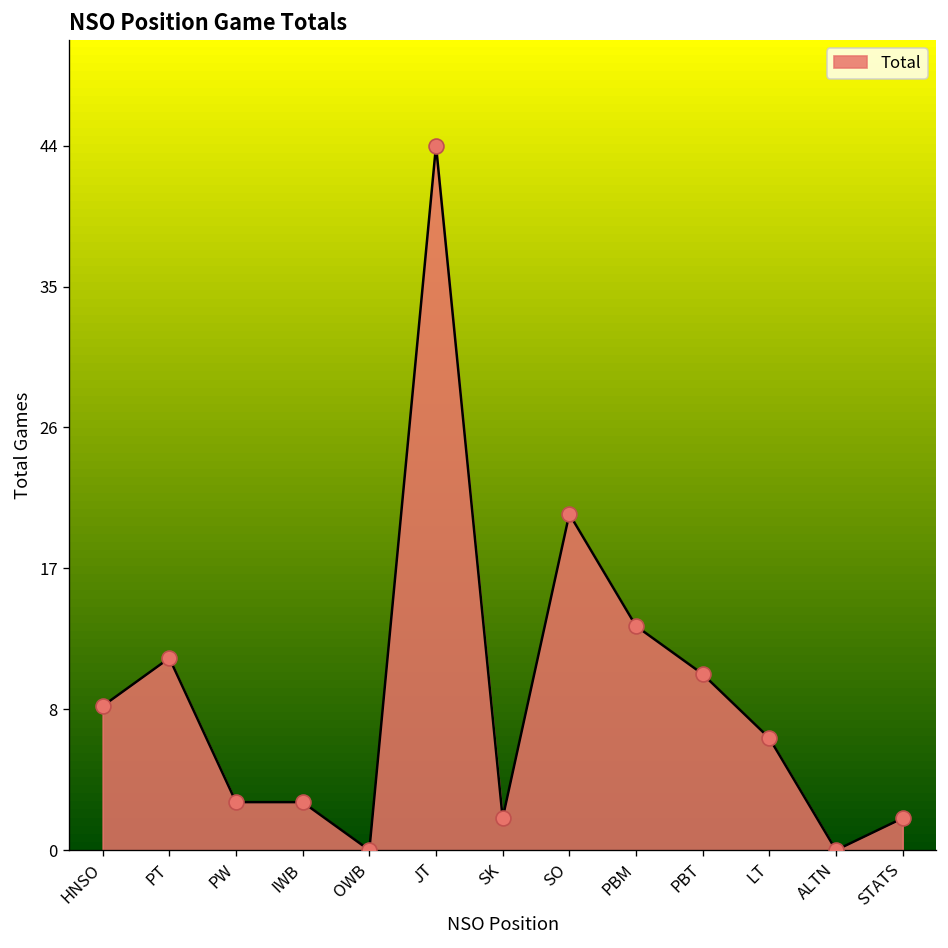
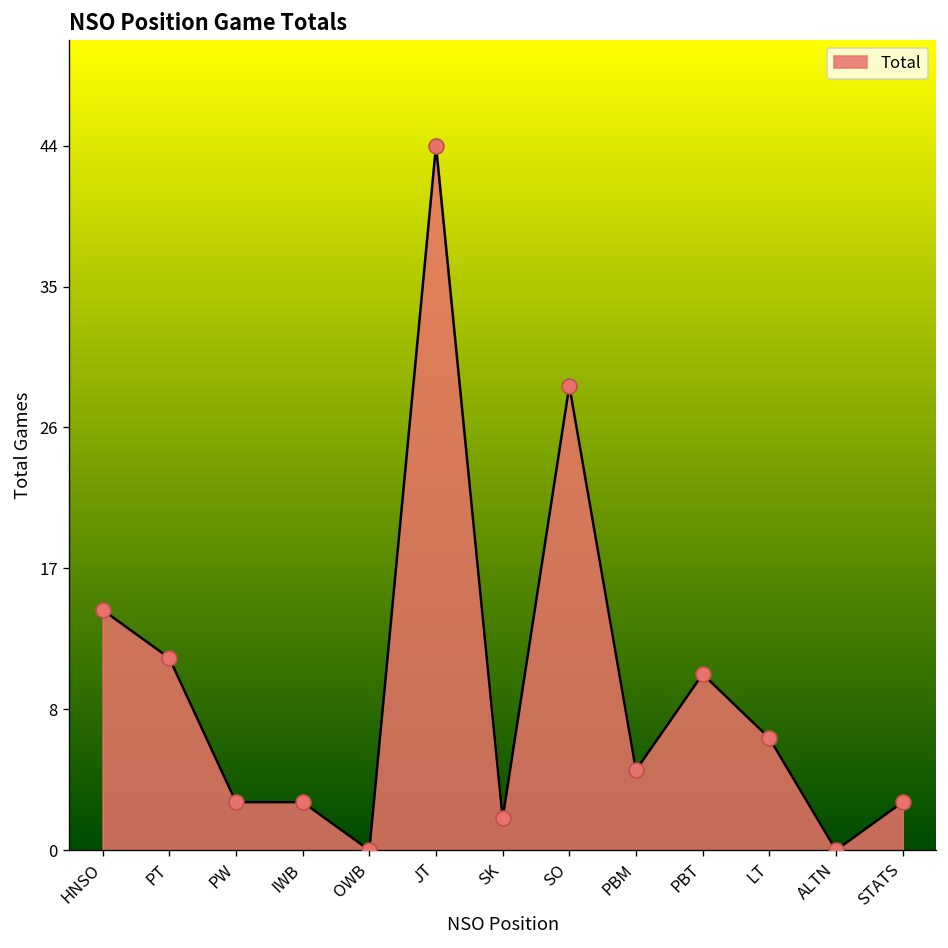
  {
-   "HNSO": 9,
+   "HNSO": 15,
    "PT": 12,
    "PW": 3,
    "IWB": 3,
    "OWB": 0,
    "JT": 44,
    "SK": 2,
-   "SO": 21,
-   "PBM": 14,
+   "SO": 29,
+   "PBM": 5,
    "PBT": 11,
    "LT": 7,
    "ALTN": 0,
-   "STATS": 2
+   "STATS": 3
  }
